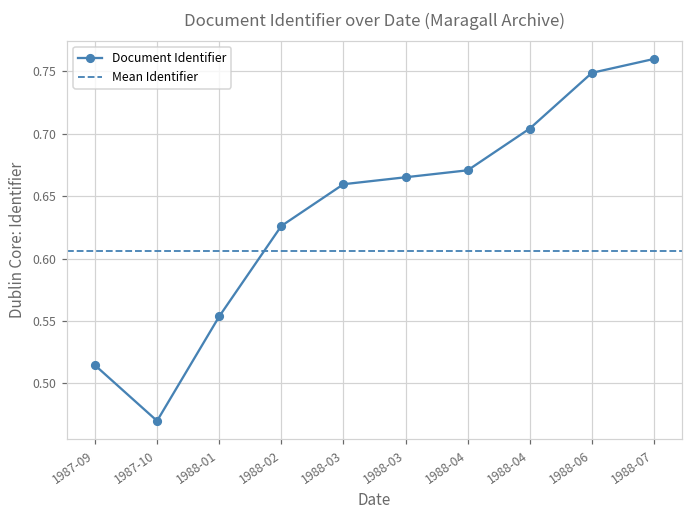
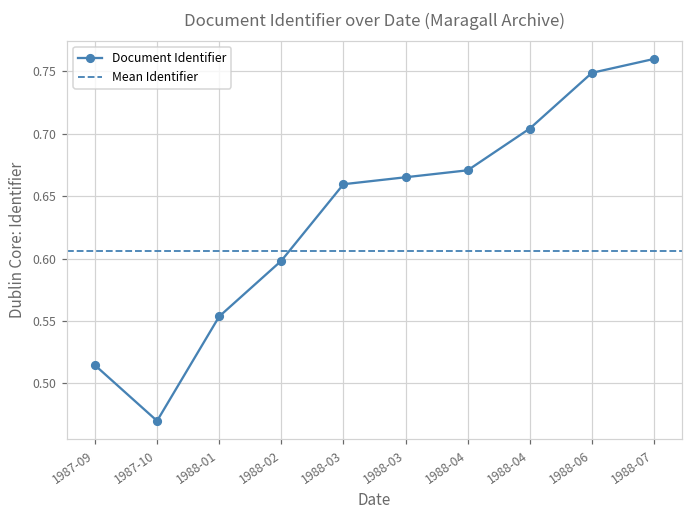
  {
    "1987-09": 0.515,
    "1987-10": 0.470,
    "1988-01": 0.554,
-   "1988-02": 0.626,
+   "1988-02": 0.598,
    "1988-06": 0.749,
    "1988-07": 0.760
  }
